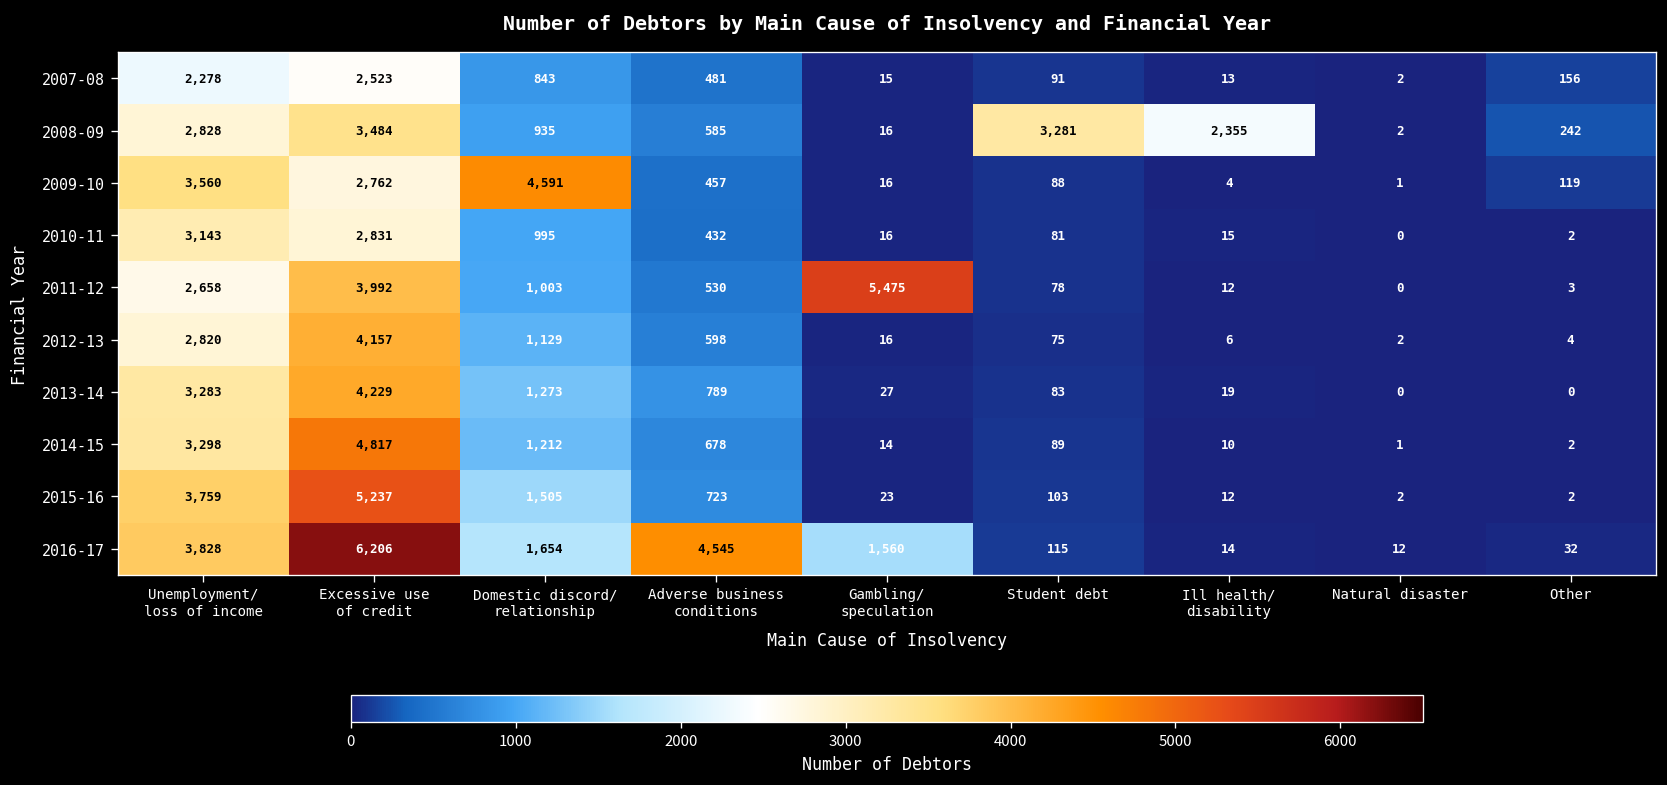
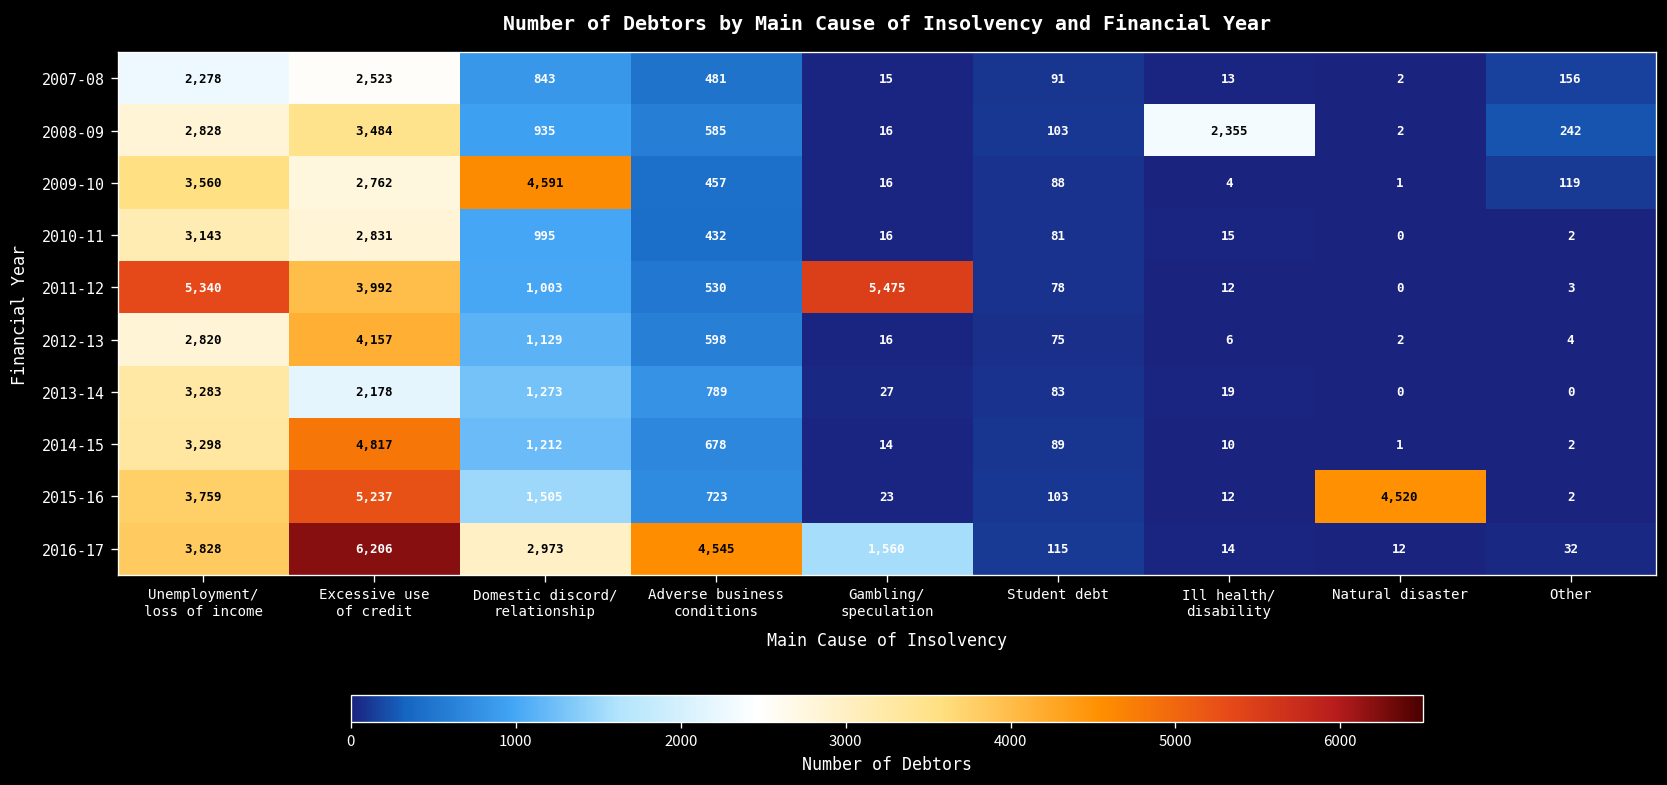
  {
    "2007-08": {
      "Unemployment/ loss of income": "2,278",
      "Excessive use of credit": "2,523",
      "Domestic discord/ relationship": "843",
      "Adverse business conditions": "481",
      "Gambling/ speculation": "15",
      "Student debt": "91",
      "Ill health/ disability": "13",
      "Natural disaster": "2",
      "Other": "156"
    },
    "2008-09": {
      "Unemployment/ loss of income": "2,828",
      "Excessive use of credit": "3,484",
      "Domestic discord/ relationship": "935",
      "Adverse business conditions": "585",
      "Gambling/ speculation": "16",
-     "Student debt": "3,281",
+     "Student debt": "103",
      "Ill health/ disability": "2,355",
      "Natural disaster": "2",
      "Other": "242"
    },
    "2009-10": {
      "Unemployment/ loss of income": "3,560",
      "Excessive use of credit": "2,762",
      "Domestic discord/ relationship": "4,591",
      "Adverse business conditions": "457",
      "Gambling/ speculation": "16",
      "Student debt": "88",
      "Ill health/ disability": "4",
      "Natural disaster": "1",
      "Other": "119"
    },
    "2010-11": {
      "Unemployment/ loss of income": "3,143",
      "Excessive use of credit": "2,831",
      "Domestic discord/ relationship": "995",
      "Adverse business conditions": "432",
      "Gambling/ speculation": "16",
      "Student debt": "81",
      "Ill health/ disability": "15",
      "Natural disaster": "0",
      "Other": "2"
    },
    "2011-12": {
-     "Unemployment/ loss of income": "2,658",
+     "Unemployment/ loss of income": "5,340",
      "Excessive use of credit": "3,992",
      "Domestic discord/ relationship": "1,003",
      "Adverse business conditions": "530",
      "Gambling/ speculation": "5,475",
      "Student debt": "78",
      "Ill health/ disability": "12",
      "Natural disaster": "0",
      "Other": "3"
    },
    "2012-13": {
      "Unemployment/ loss of income": "2,820",
      "Excessive use of credit": "4,157",
      "Domestic discord/ relationship": "1,129",
      "Adverse business conditions": "598",
      "Gambling/ speculation": "16",
      "Student debt": "75",
      "Ill health/ disability": "6",
      "Natural disaster": "2",
      "Other": "4"
    },
    "2013-14": {
      "Unemployment/ loss of income": "3,283",
-     "Excessive use of credit": "4,229",
+     "Excessive use of credit": "2,178",
      "Domestic discord/ relationship": "1,273",
      "Adverse business conditions": "789",
      "Gambling/ speculation": "27",
      "Student debt": "83",
      "Ill health/ disability": "19",
      "Natural disaster": "0",
      "Other": "0"
    },
    "2014-15": {
      "Unemployment/ loss of income": "3,298",
      "Excessive use of credit": "4,817",
      "Domestic discord/ relationship": "1,212",
      "Adverse business conditions": "678",
      "Gambling/ speculation": "14",
      "Student debt": "89",
      "Ill health/ disability": "10",
      "Natural disaster": "1",
      "Other": "2"
    },
    "2015-16": {
      "Unemployment/ loss of income": "3,759",
      "Excessive use of credit": "5,237",
      "Domestic discord/ relationship": "1,505",
      "Adverse business conditions": "723",
      "Gambling/ speculation": "23",
      "Student debt": "103",
      "Ill health/ disability": "12",
-     "Natural disaster": "2",
+     "Natural disaster": "4,520",
      "Other": "2"
    },
    "2016-17": {
      "Unemployment/ loss of income": "3,828",
      "Excessive use of credit": "6,206",
-     "Domestic discord/ relationship": "1,654",
+     "Domestic discord/ relationship": "2,973",
      "Adverse business conditions": "4,545",
      "Gambling/ speculation": "1,560",
      "Student debt": "115",
      "Ill health/ disability": "14",
      "Natural disaster": "12",
      "Other": "32"
    }
  }
